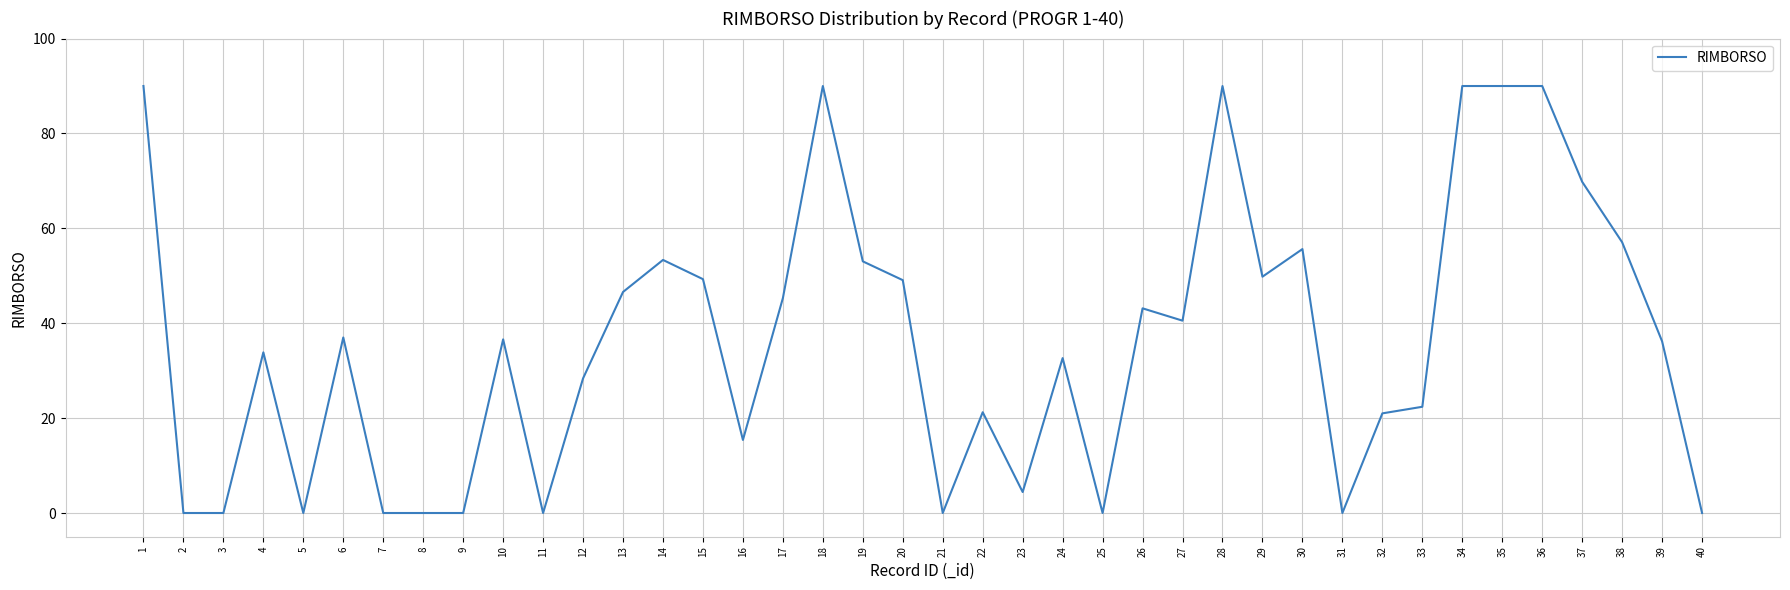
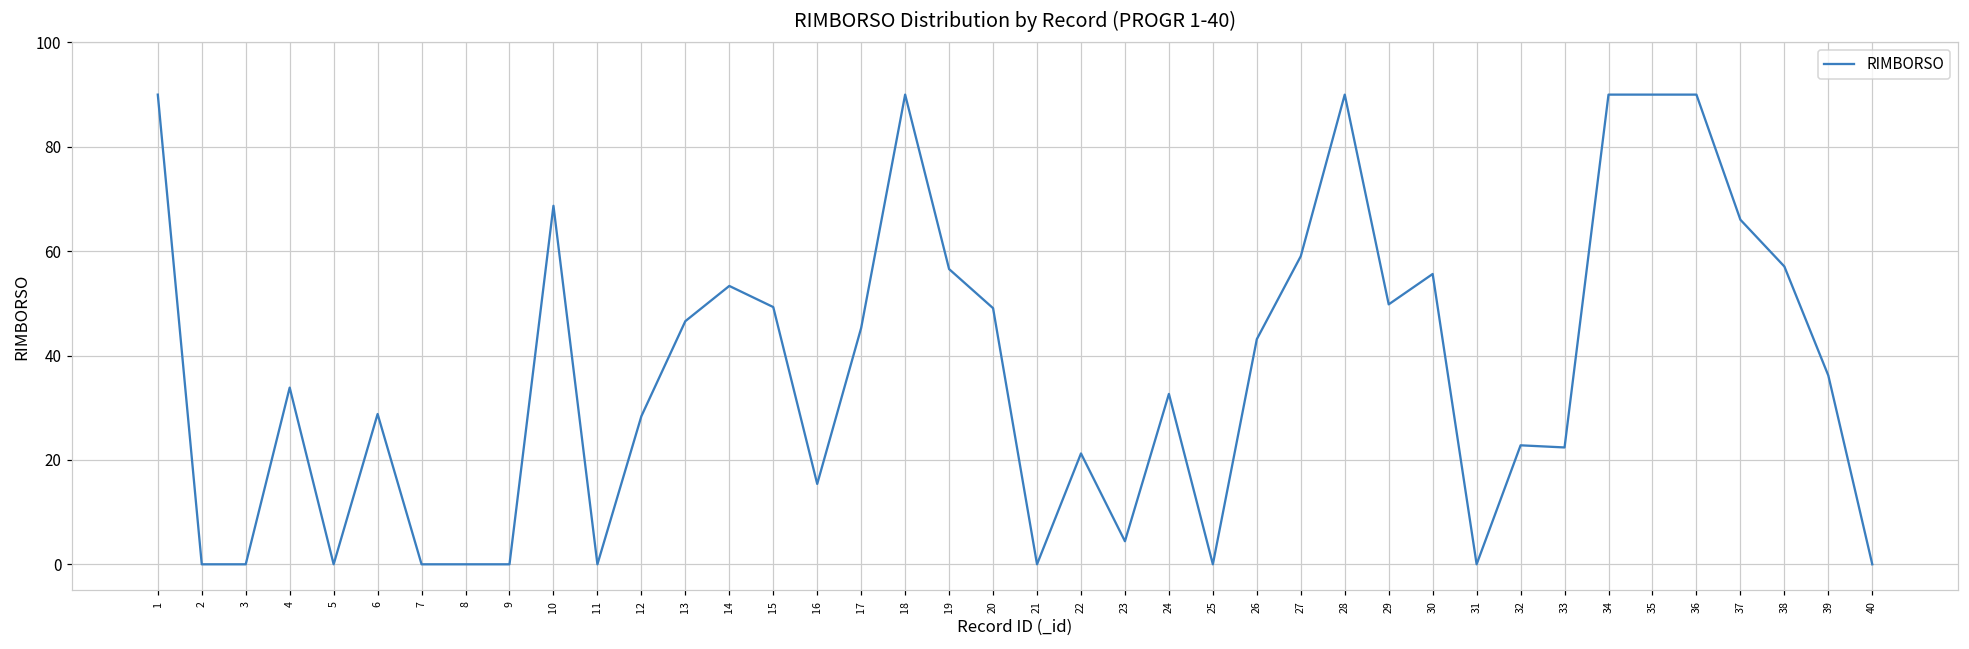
  {
    "1": 90,
    "2": 0,
    "3": 0,
    "4": 34,
    "5": 0,
-   "6": 37,
+   "6": 29,
    "7": 0,
    "8": 0,
    "9": 0,
-   "10": 37,
+   "10": 69,
    "11": 0,
    "12": 28,
    "13": 47,
    "14": 53,
    "15": 49,
    "16": 15,
    "17": 45,
    "18": 90,
-   "19": 53,
+   "19": 57,
    "20": 49,
    "21": 0,
    "22": 21,
    "23": 4,
    "24": 33,
    "25": 0,
    "26": 43,
-   "27": 41,
+   "27": 59,
    "28": 90,
    "29": 50,
    "30": 56,
    "31": 0,
-   "32": 21,
+   "32": 23,
    "33": 22,
    "34": 90,
    "35": 90,
    "36": 90,
-   "37": 70,
+   "37": 66,
    "38": 57,
    "39": 36,
    "40": 0
  }
